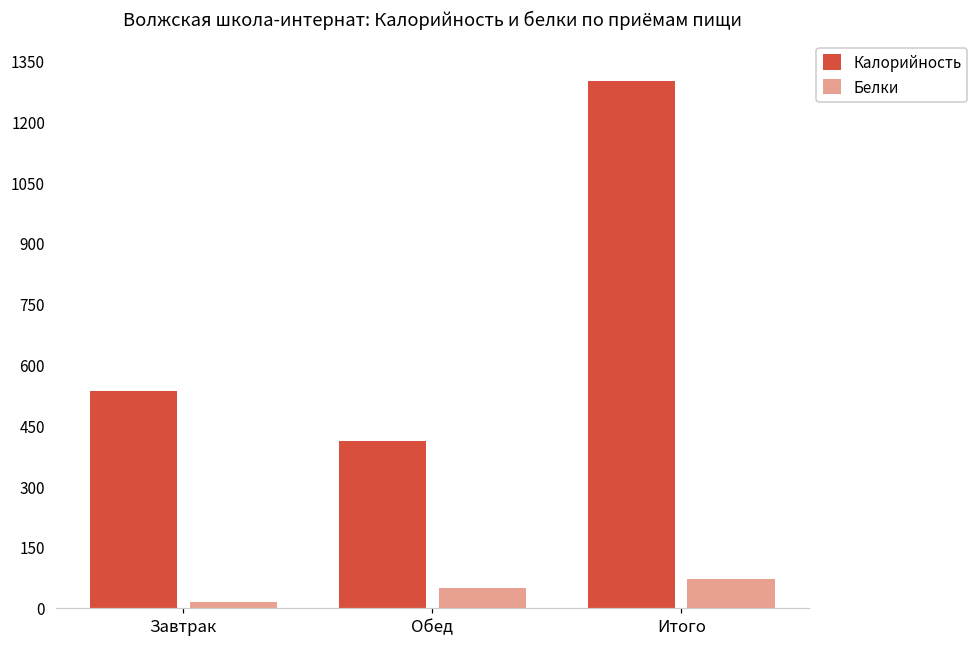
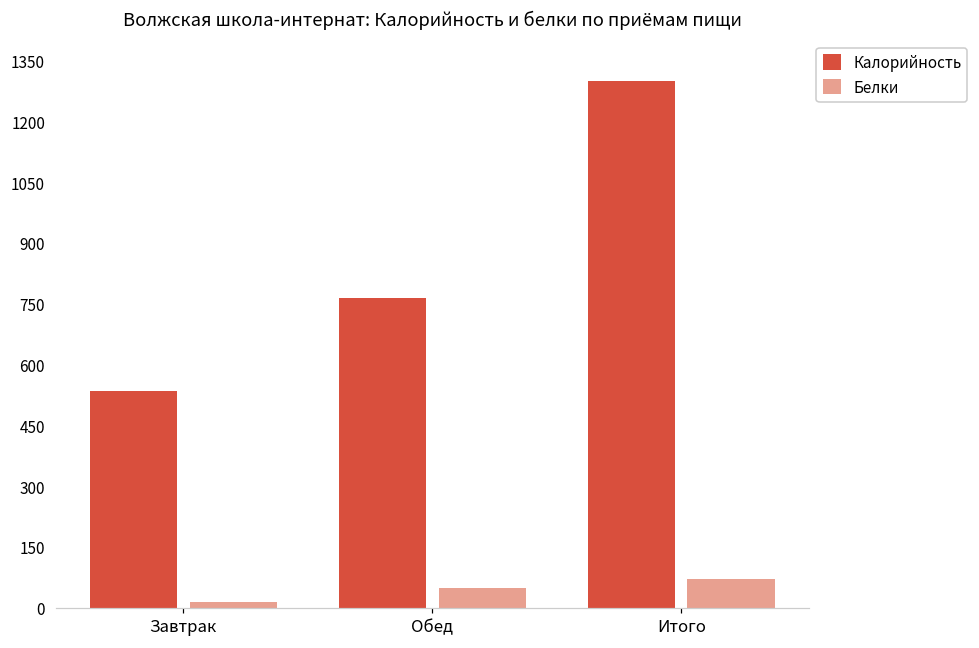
  {
    "Калорийность": {
      "Завтрак": 540,
-     "Обед": 410,
+     "Обед": 770,
      "Итого": 1300
    },
    "Белки": {
      "Завтрак": 10,
      "Обед": 50,
      "Итого": 70
    }
  }
